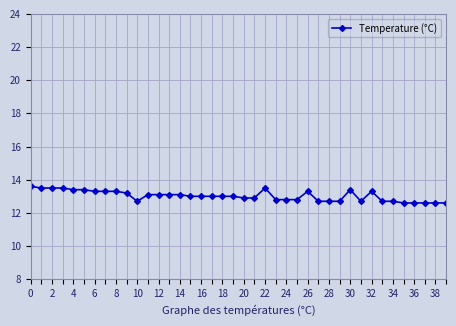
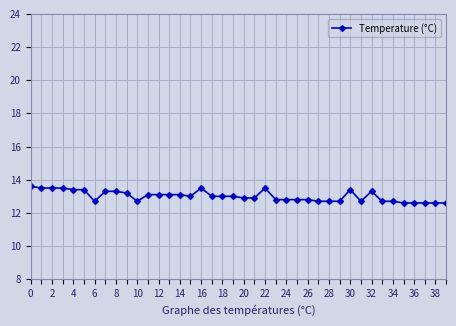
  {
    "0": 13.6,
    "2": 13.5,
    "4": 13.4,
-   "6": 13.3,
+   "6": 12.7,
    "8": 13.3,
    "10": 12.7,
    "12": 13.1,
    "14": 13.1,
-   "16": 13.0,
+   "16": 13.5,
    "18": 13.0,
    "20": 12.9,
    "22": 13.5,
    "24": 12.8,
-   "26": 13.3,
+   "26": 12.8,
    "28": 12.7,
    "30": 13.4,
    "32": 13.3,
    "34": 12.7,
    "36": 12.6,
    "38": 12.6
  }
